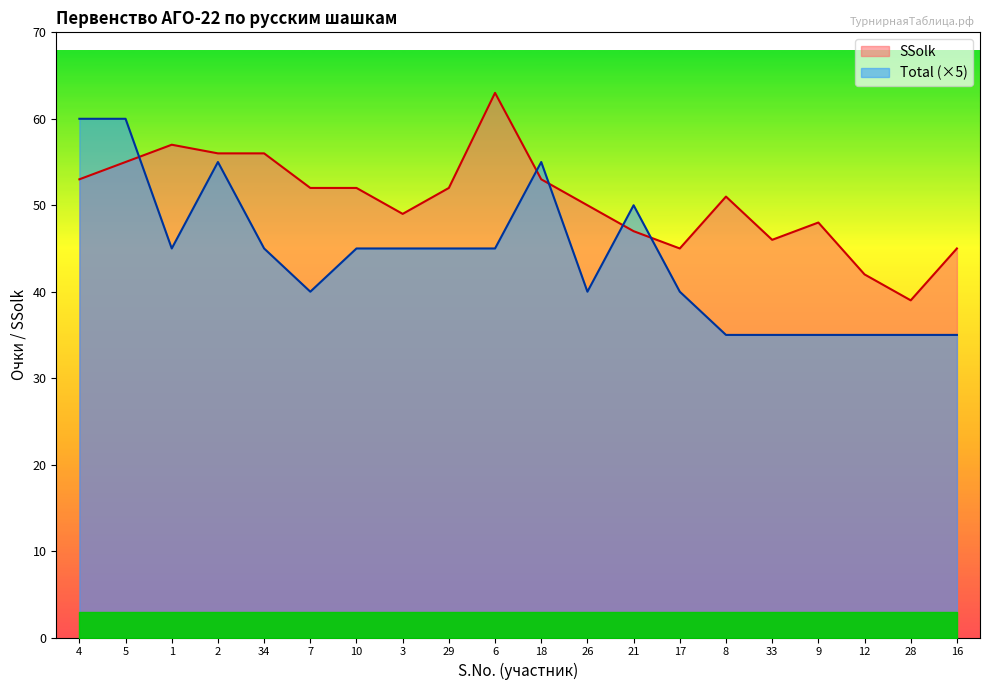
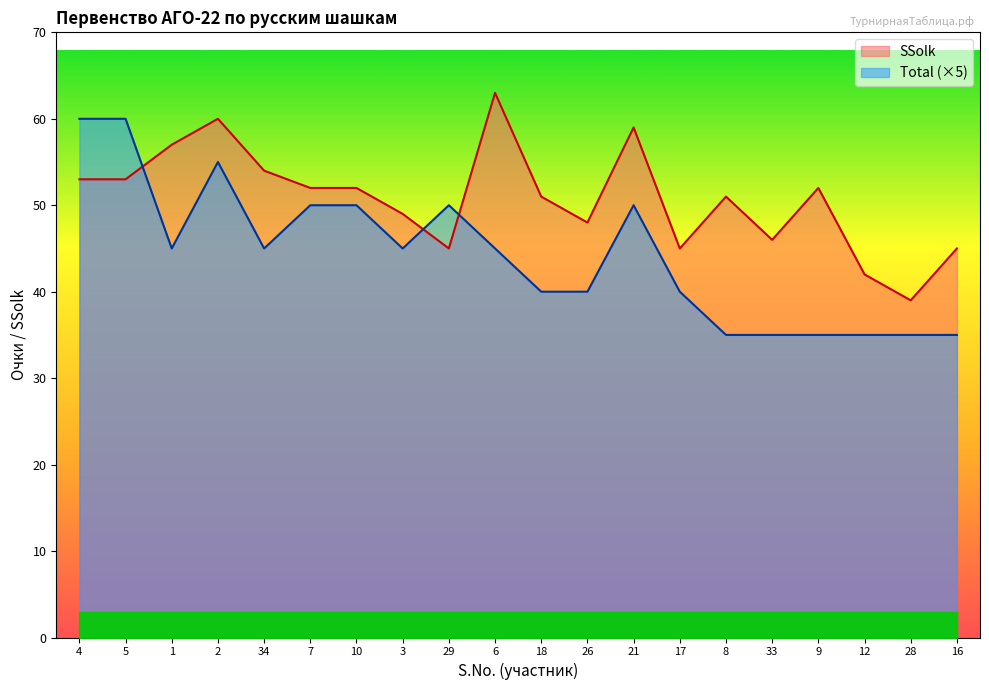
  {
    "SSolk": {
      "4": 53,
-     "5": 55,
+     "5": 53,
      "1": 57,
-     "2": 56,
-     "34": 56,
+     "2": 60,
+     "34": 54,
      "7": 52,
      "10": 52,
      "3": 49,
-     "29": 52,
+     "29": 45,
      "6": 63,
-     "18": 53,
-     "26": 50,
-     "21": 47,
+     "18": 51,
+     "26": 48,
+     "21": 59,
      "17": 45,
      "8": 51,
      "33": 46,
-     "9": 48,
+     "9": 52,
      "12": 42,
      "28": 39,
      "16": 45
    },
    "Total (×5)": {
      "4": 60,
      "5": 60,
      "1": 45,
      "2": 55,
      "34": 45,
-     "7": 40,
-     "10": 45,
+     "7": 50,
+     "10": 50,
      "3": 45,
-     "29": 45,
+     "29": 50,
      "6": 45,
-     "18": 55,
+     "18": 40,
      "26": 40,
      "21": 50,
      "17": 40,
      "8": 35,
      "33": 35,
      "9": 35,
      "12": 35,
      "28": 35,
      "16": 35
    }
  }
